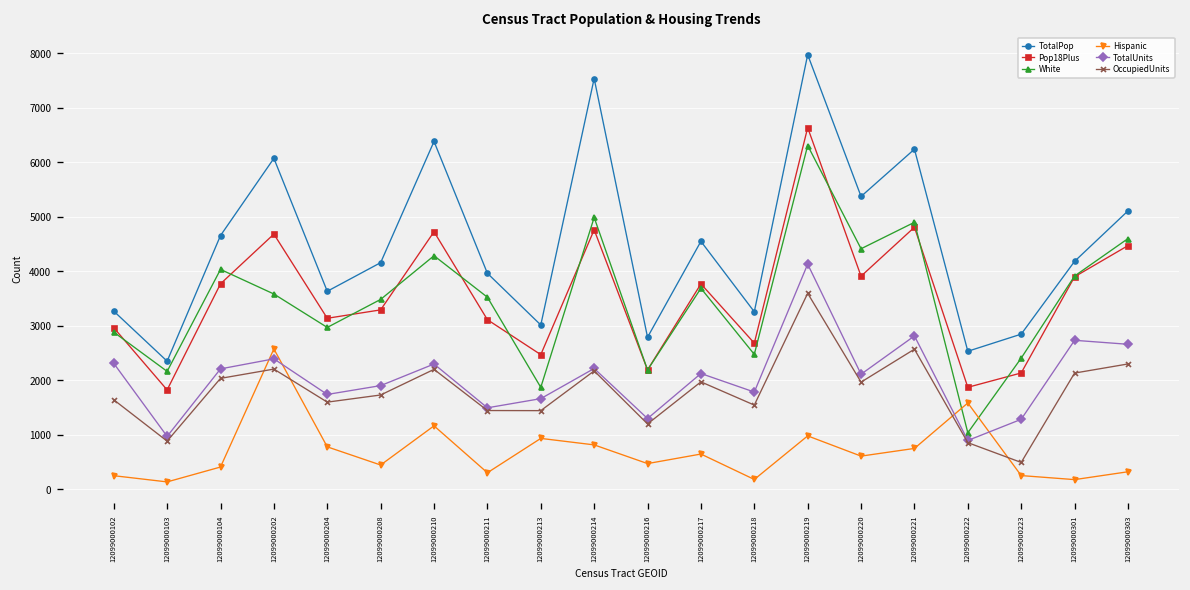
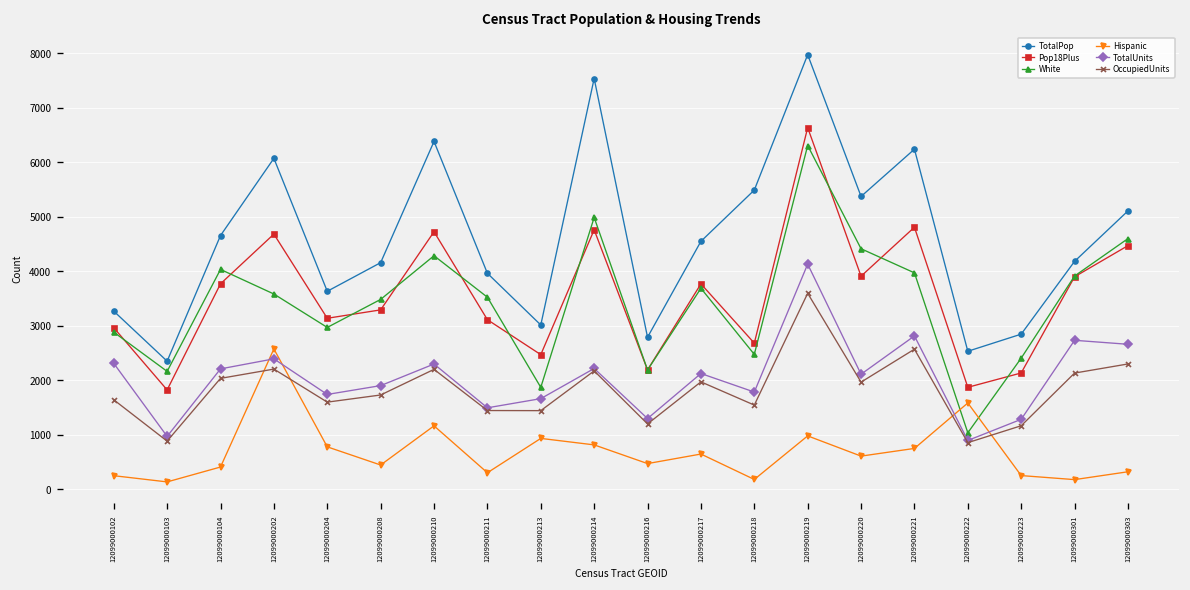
  {
    "TotalPop": {
      "12099000102": 3300,
      "12099000103": 2400,
      "12099000104": 4700,
      "12099000202": 6100,
      "12099000204": 3600,
      "12099000208": 4200,
      "12099000210": 6400,
      "12099000211": 4000,
      "12099000213": 3000,
      "12099000214": 7500,
      "12099000216": 2800,
      "12099000217": 4500,
-     "12099000218": 3300,
+     "12099000218": 5500,
      "12099000219": 8000,
      "12099000220": 5400,
      "12099000221": 6200,
      "12099000222": 2500,
      "12099000223": 2800,
      "12099000301": 4200,
      "12099000303": 5100
    },
    "Pop18Plus": {
      "12099000102": 3000,
      "12099000103": 1800,
      "12099000104": 3800,
      "12099000202": 4700,
      "12099000204": 3100,
      "12099000208": 3300,
      "12099000210": 4700,
      "12099000211": 3100,
      "12099000213": 2500,
      "12099000214": 4800,
      "12099000217": 3800,
      "12099000218": 2700,
      "12099000219": 6600,
      "12099000220": 3900,
      "12099000221": 4800,
      "12099000222": 1900,
      "12099000223": 2100,
      "12099000303": 4500
    },
    "White": {
      "12099000102": 2900,
      "12099000103": 2200,
      "12099000104": 4000,
      "12099000202": 3600,
      "12099000204": 3000,
      "12099000208": 3500,
      "12099000210": 4300,
      "12099000211": 3500,
      "12099000213": 1900,
      "12099000214": 5000,
      "12099000217": 3700,
      "12099000218": 2500,
      "12099000219": 6300,
      "12099000220": 4400,
-     "12099000221": 4900,
+     "12099000221": 4000,
      "12099000222": 1000,
      "12099000223": 2400,
      "12099000303": 4600
    },
    "Hispanic": {
      "12099000102": 300,
      "12099000103": 100,
      "12099000104": 400,
      "12099000202": 2600,
      "12099000204": 800,
      "12099000208": 400,
      "12099000210": 1200,
      "12099000211": 300,
      "12099000213": 900,
      "12099000214": 800,
      "12099000216": 500,
      "12099000217": 600,
      "12099000218": 200,
      "12099000219": 1000,
      "12099000220": 600,
      "12099000221": 800,
      "12099000222": 1600,
      "12099000223": 300,
      "12099000301": 200,
      "12099000303": 300
    },
    "TotalUnits": {
      "12099000102": 2300,
      "12099000103": 1000,
      "12099000104": 2200,
      "12099000202": 2400,
      "12099000204": 1700,
      "12099000208": 1900,
      "12099000210": 2300,
      "12099000213": 1700,
      "12099000216": 1300,
      "12099000217": 2100,
      "12099000218": 1800,
      "12099000219": 4100,
      "12099000220": 2100,
      "12099000221": 2800,
      "12099000223": 1300,
      "12099000301": 2700,
      "12099000303": 2700
    },
    "OccupiedUnits": {
      "12099000102": 1600,
      "12099000103": 900,
      "12099000104": 2000,
      "12099000202": 2200,
      "12099000204": 1600,
      "12099000208": 1700,
      "12099000210": 2200,
      "12099000213": 1400,
      "12099000216": 1200,
      "12099000217": 2000,
      "12099000218": 1500,
      "12099000219": 3600,
      "12099000220": 2000,
      "12099000221": 2600,
-     "12099000223": 500,
+     "12099000223": 1200,
      "12099000301": 2100,
      "12099000303": 2300
    }
  }
